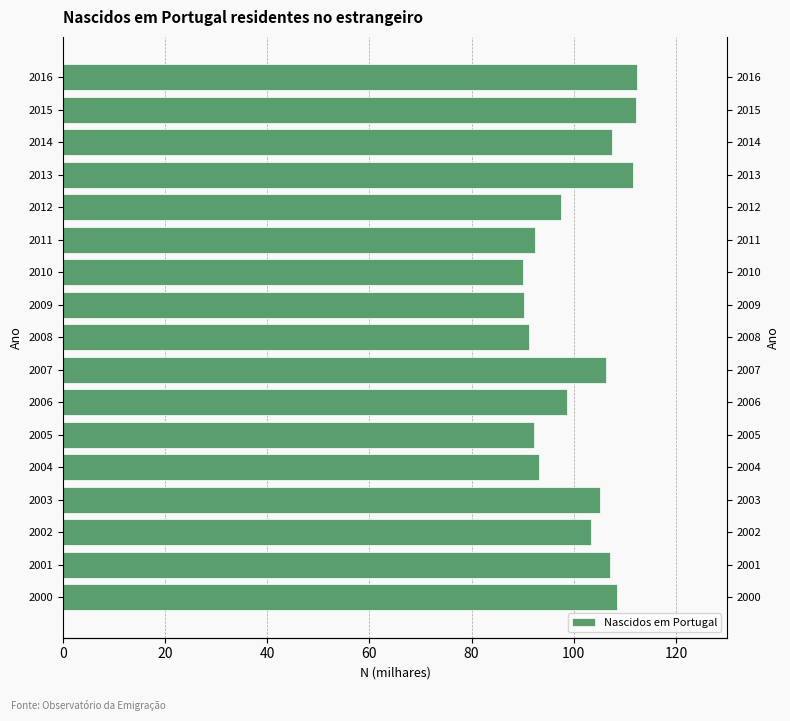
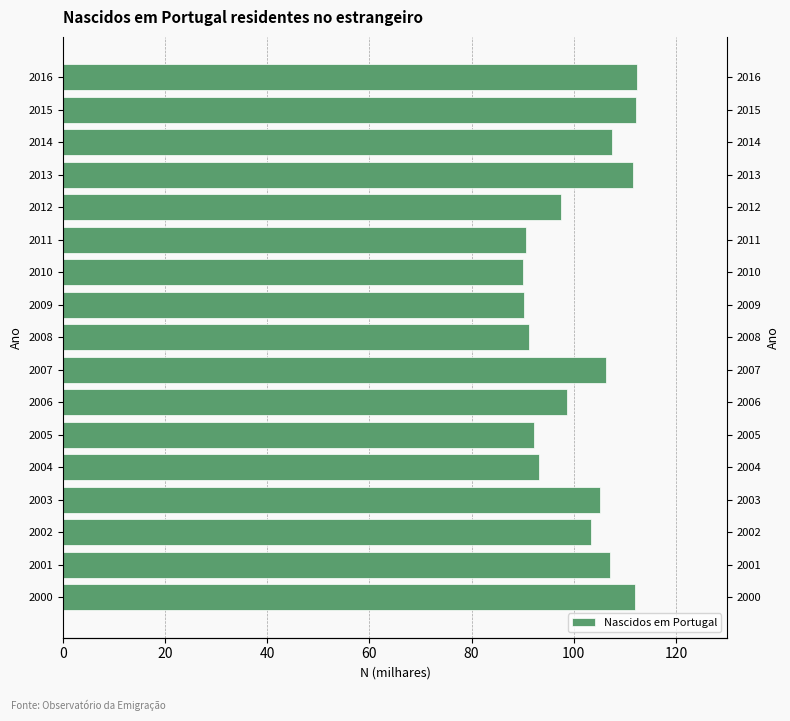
  {
    "2016": 112,
    "2015": 112,
    "2014": 107,
    "2013": 112,
    "2012": 97,
-   "2011": 92,
+   "2011": 91,
    "2010": 90,
    "2009": 90,
    "2008": 91,
    "2007": 106,
    "2006": 99,
    "2005": 92,
    "2004": 93,
    "2003": 105,
    "2002": 103,
    "2001": 107,
-   "2000": 108
+   "2000": 112
  }
